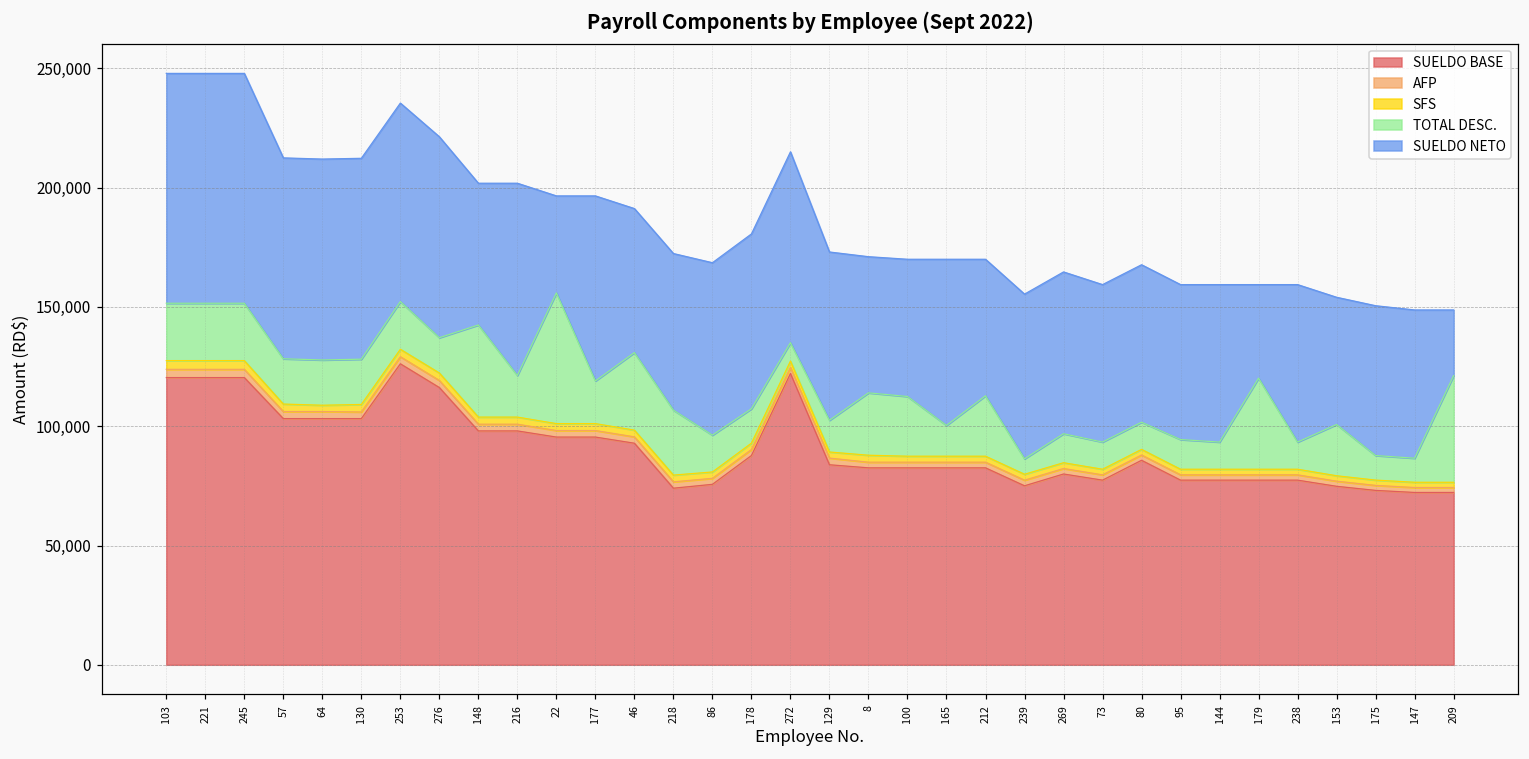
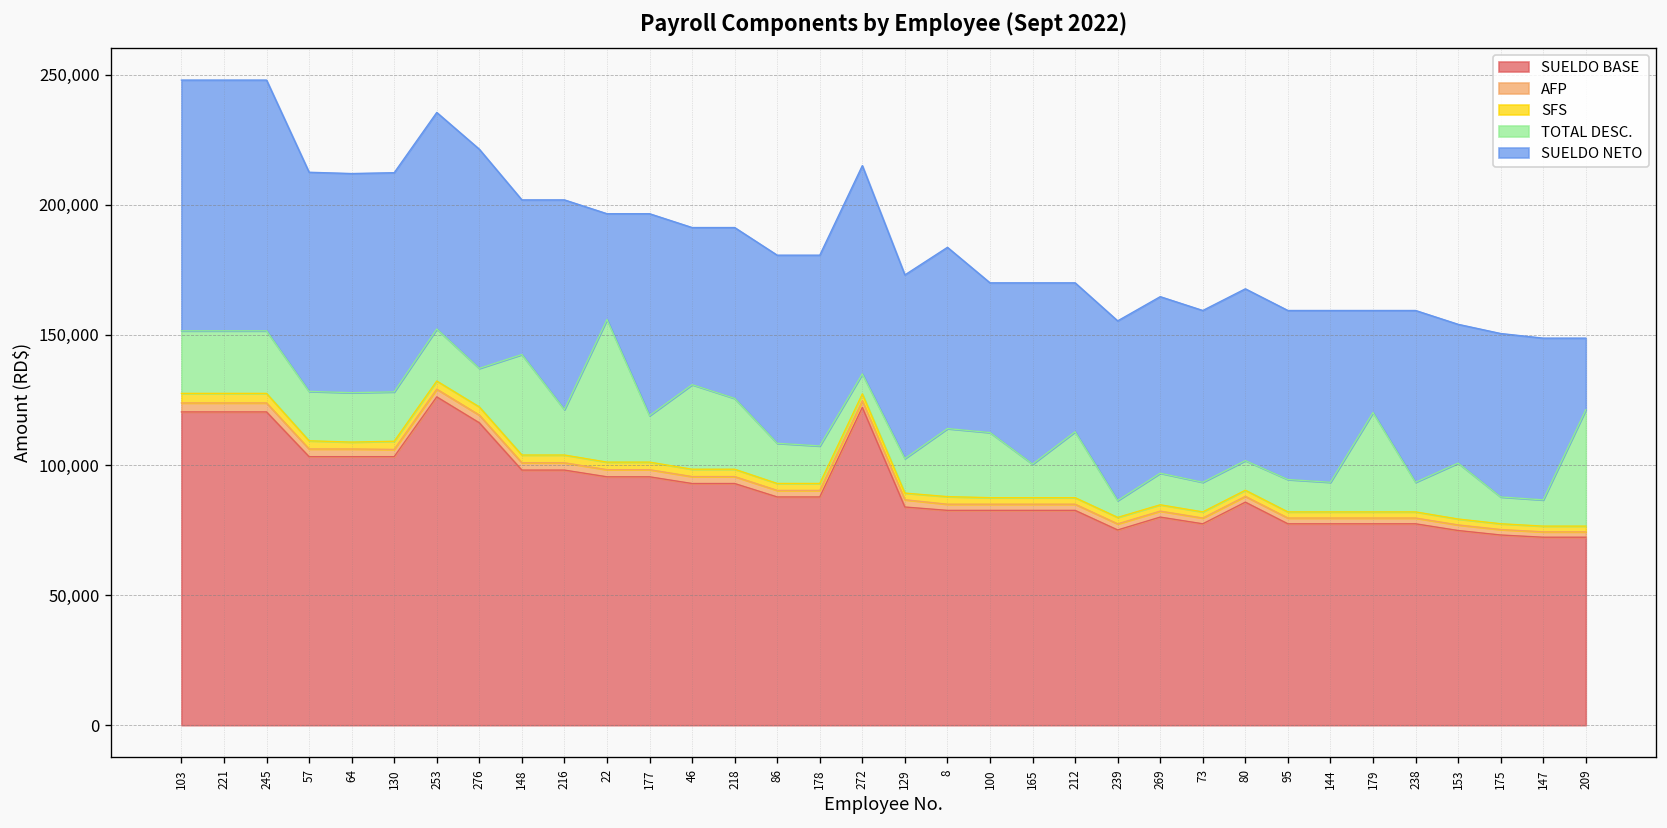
  {
    "SUELDO BASE": {
      "103": "120,000",
      "221": "120,000",
      "245": "120,000",
      "57": "103,000",
      "64": "103,000",
      "130": "103,000",
      "253": "126,000",
      "276": "116,000",
      "148": "98,000",
      "216": "98,000",
      "22": "95,000",
      "177": "95,000",
      "46": "93,000",
-     "218": "74,000",
-     "86": "76,000",
+     "218": "93,000",
+     "86": "88,000",
      "178": "88,000",
      "272": "122,000",
      "129": "84,000",
      "8": "83,000",
      "100": "83,000",
      "165": "83,000",
      "212": "83,000",
      "239": "75,000",
      "269": "80,000",
      "73": "77,000",
      "80": "86,000",
      "95": "77,000",
      "144": "77,000",
      "179": "77,000",
      "238": "77,000",
      "153": "75,000",
      "175": "73,000",
      "147": "72,000",
      "209": "72,000"
    },
    "AFP": {
      "103": "3,000",
      "221": "3,000",
      "245": "3,000",
      "57": "3,000",
      "64": "3,000",
      "130": "3,000",
      "253": "3,000",
      "276": "3,000",
      "148": "3,000",
      "216": "3,000",
      "22": "3,000",
      "177": "3,000",
      "46": "3,000",
      "218": "3,000",
      "86": "3,000",
      "178": "3,000",
      "272": "3,000",
      "129": "3,000",
      "8": "2,000",
      "100": "2,000",
      "165": "2,000",
      "212": "2,000",
      "239": "2,000",
      "269": "2,000",
      "73": "2,000",
      "80": "2,000",
      "95": "2,000",
      "144": "2,000",
      "179": "2,000",
      "238": "2,000",
      "153": "2,000",
      "175": "2,000",
      "147": "2,000",
      "209": "2,000"
    },
    "SFS": {
      "103": "4,000",
      "221": "4,000",
      "245": "4,000",
      "57": "3,000",
      "64": "3,000",
      "130": "3,000",
      "253": "3,000",
      "276": "3,000",
      "148": "3,000",
      "216": "3,000",
      "22": "3,000",
      "177": "3,000",
      "46": "3,000",
      "218": "3,000",
      "86": "3,000",
      "178": "3,000",
      "272": "3,000",
      "129": "3,000",
      "8": "3,000",
      "100": "3,000",
      "165": "3,000",
      "212": "3,000",
      "239": "2,000",
      "269": "2,000",
      "73": "2,000",
      "80": "2,000",
      "95": "2,000",
      "144": "2,000",
      "179": "2,000",
      "238": "2,000",
      "153": "2,000",
      "175": "2,000",
      "147": "2,000",
      "209": "2,000"
    },
    "TOTAL DESC.": {
      "103": "24,000",
      "221": "24,000",
      "245": "24,000",
      "57": "19,000",
      "64": "19,000",
      "130": "19,000",
      "253": "20,000",
      "276": "15,000",
      "148": "39,000",
      "216": "17,000",
      "22": "55,000",
      "177": "18,000",
      "46": "33,000",
      "218": "27,000",
      "86": "15,000",
      "178": "14,000",
      "272": "8,000",
      "129": "13,000",
      "8": "26,000",
      "100": "25,000",
      "165": "13,000",
      "212": "25,000",
      "239": "6,000",
      "269": "12,000",
      "73": "11,000",
      "80": "11,000",
      "95": "12,000",
      "144": "11,000",
      "179": "38,000",
      "238": "11,000",
      "153": "21,000",
      "175": "10,000",
      "147": "10,000",
      "209": "45,000"
    },
    "SUELDO NETO": {
      "103": "96,000",
      "221": "96,000",
      "245": "96,000",
      "57": "84,000",
      "64": "84,000",
      "130": "84,000",
      "253": "83,000",
      "276": "84,000",
      "148": "59,000",
      "216": "81,000",
      "22": "41,000",
      "177": "78,000",
      "46": "60,000",
      "218": "66,000",
      "86": "72,000",
      "178": "73,000",
      "272": "80,000",
      "129": "71,000",
-     "8": "57,000",
+     "8": "70,000",
      "100": "58,000",
      "165": "70,000",
      "212": "57,000",
      "239": "69,000",
      "269": "68,000",
      "73": "66,000",
      "80": "66,000",
      "95": "65,000",
      "144": "66,000",
      "179": "39,000",
      "238": "66,000",
      "153": "53,000",
      "175": "63,000",
      "147": "62,000",
      "209": "28,000"
    }
  }
